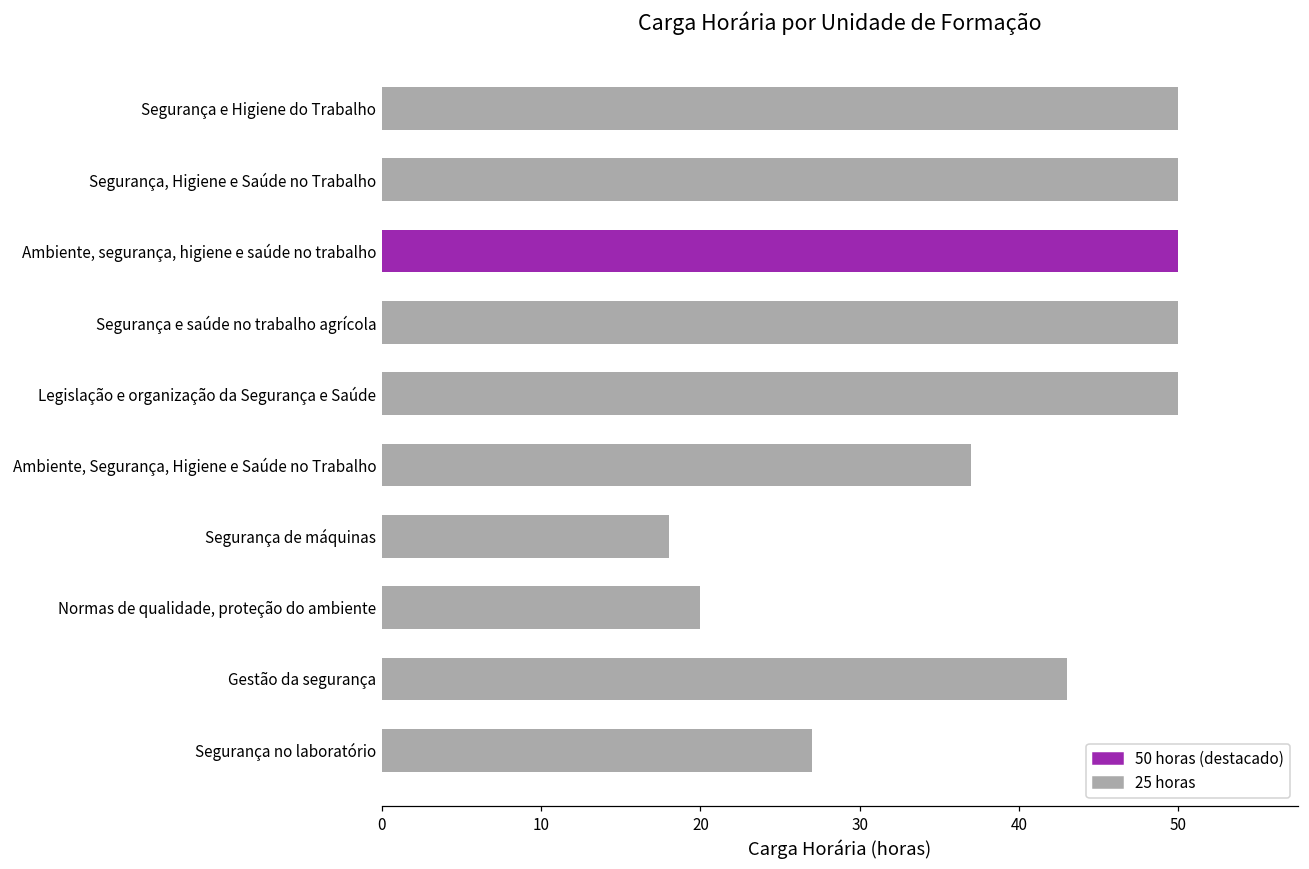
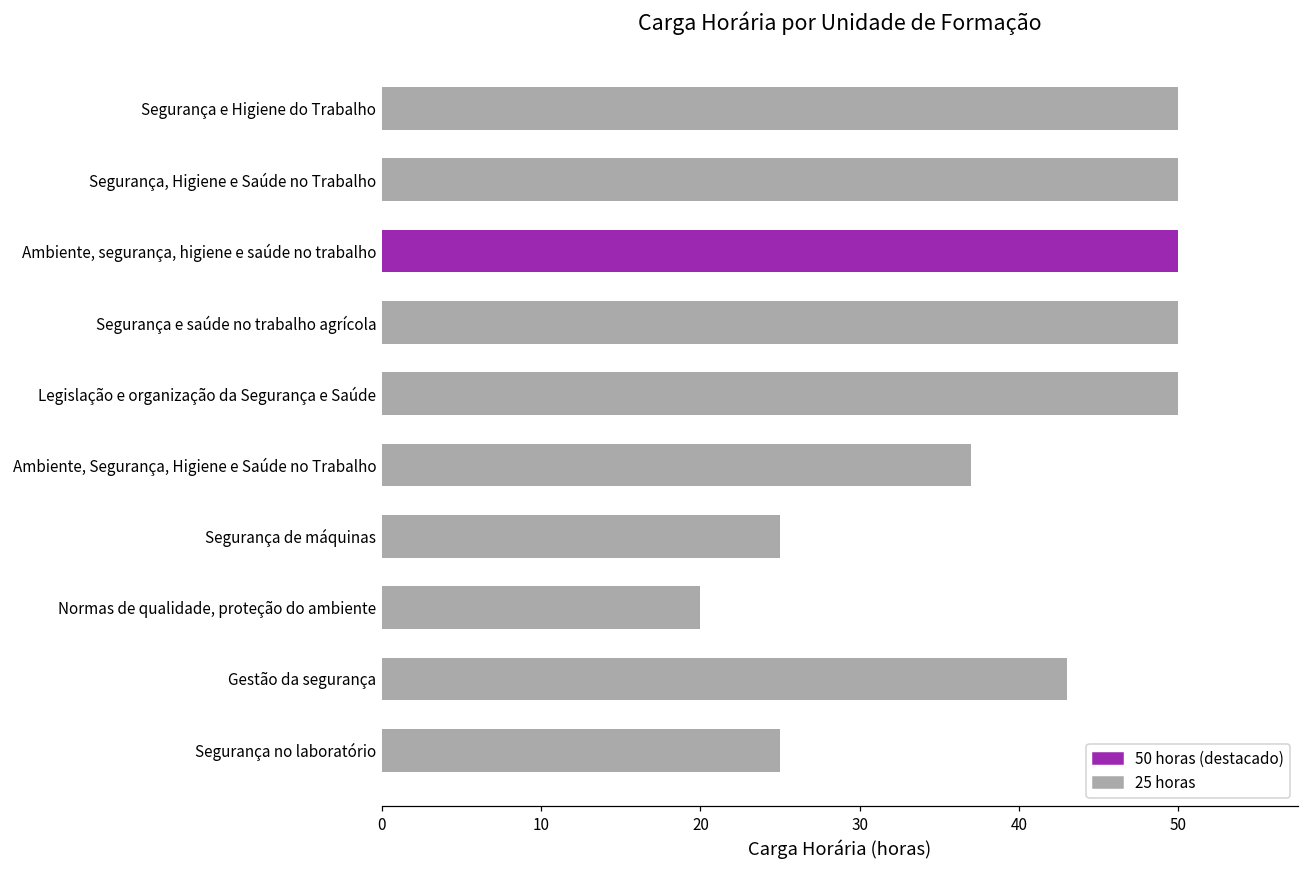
  {
    "Segurança e Higiene do Trabalho": 50,
    "Segurança, Higiene e Saúde no Trabalho": 50,
    "Ambiente, segurança, higiene e saúde no trabalho": 50,
    "Segurança e saúde no trabalho agrícola": 50,
    "Legislação e organização da Segurança e Saúde": 50,
    "Ambiente, Segurança, Higiene e Saúde no Trabalho": 37,
-   "Segurança de máquinas": 18,
+   "Segurança de máquinas": 25,
    "Normas de qualidade, proteção do ambiente": 20,
    "Gestão da segurança": 43,
-   "Segurança no laboratório": 27
+   "Segurança no laboratório": 25
  }
